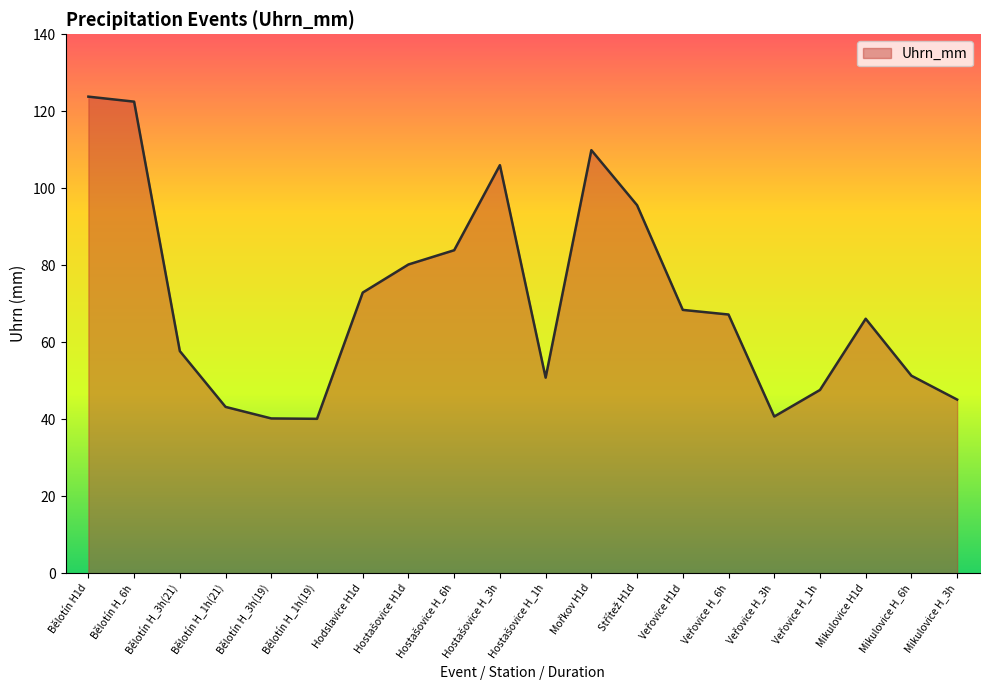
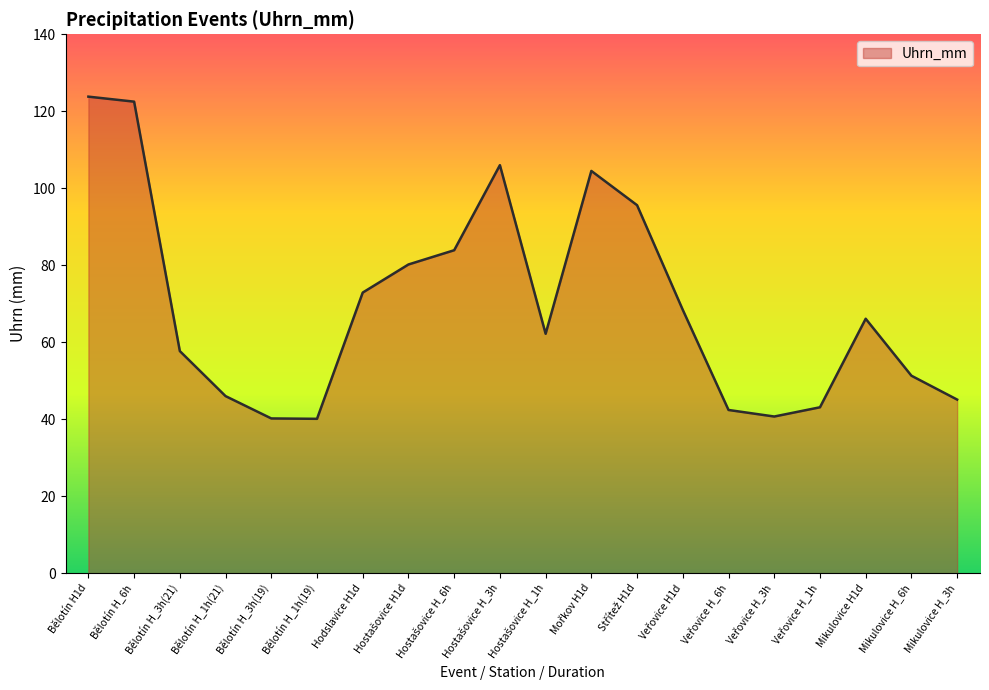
  {
    "Bělotín H1d": 124,
    "Bělotín H_6h": 123,
    "Bělotín H_3h(21)": 58,
-   "Bělotín H_1h(21)": 43,
+   "Bělotín H_1h(21)": 46,
    "Bělotín H_3h(19)": 40,
    "Bělotín H_1h(19)": 40,
    "Hodslavice H1d": 73,
    "Hostašovice H1d": 80,
    "Hostašovice H_6h": 84,
    "Hostašovice H_3h": 106,
-   "Hostašovice H_1h": 51,
-   "Mořkov H1d": 110,
+   "Hostašovice H_1h": 62,
+   "Mořkov H1d": 105,
    "Střítež H1d": 96,
    "Veřovice H1d": 68,
-   "Veřovice H_6h": 67,
+   "Veřovice H_6h": 42,
    "Veřovice H_3h": 41,
-   "Veřovice H_1h": 48,
+   "Veřovice H_1h": 43,
    "Mikulovice H1d": 66,
    "Mikulovice H_6h": 51,
    "Mikulovice H_3h": 45
  }
